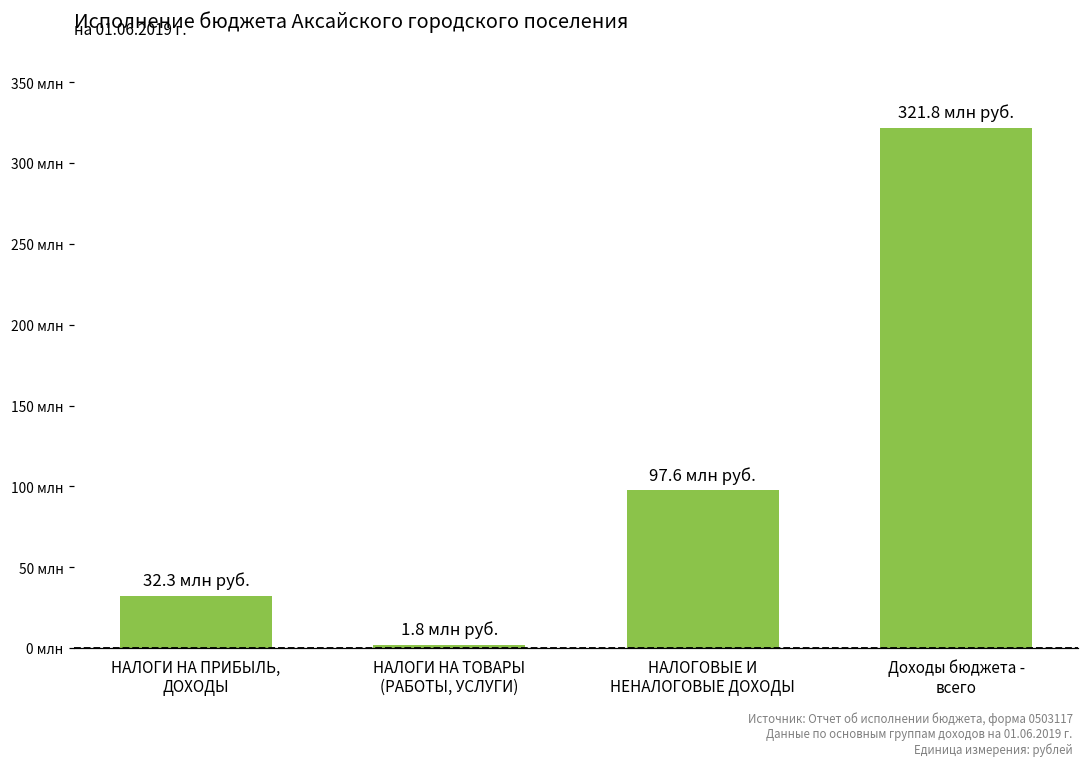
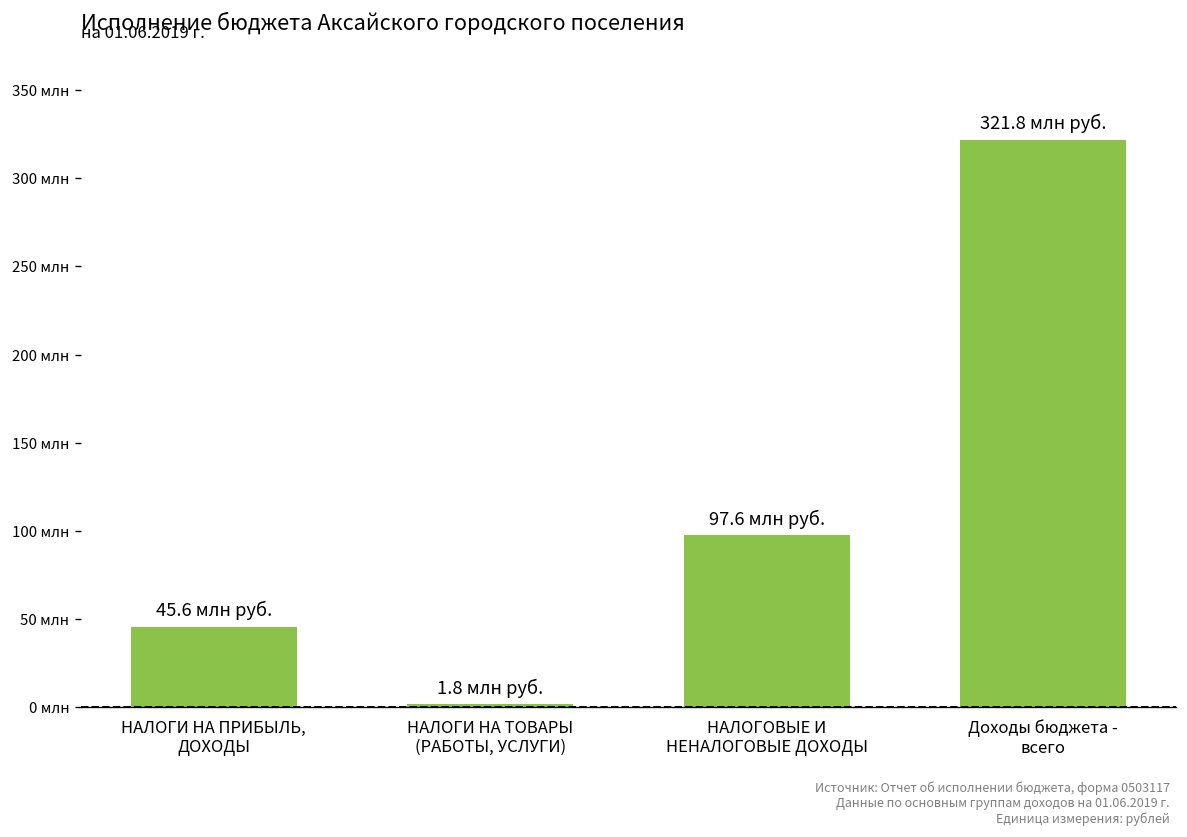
  {
-   "НАЛОГИ НА ПРИБЫЛЬ, ДОХОДЫ": 32.3
+   "НАЛОГИ НА ПРИБЫЛЬ, ДОХОДЫ": 45.6
  }
